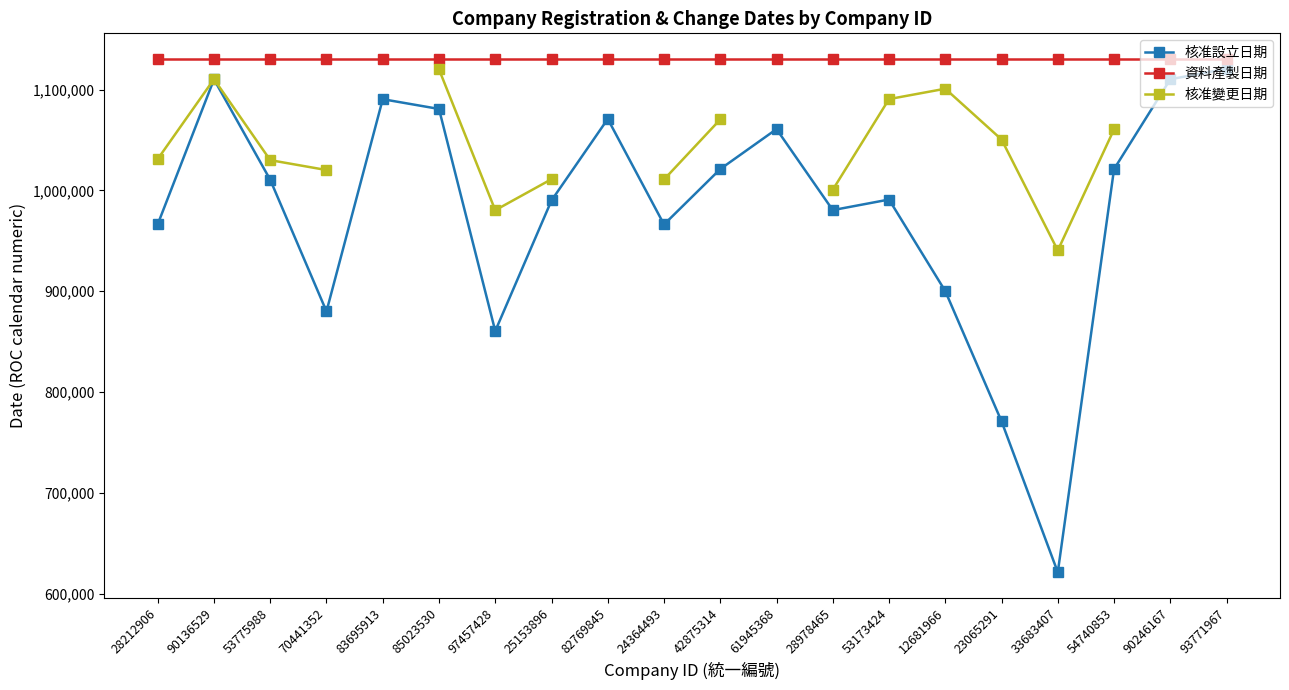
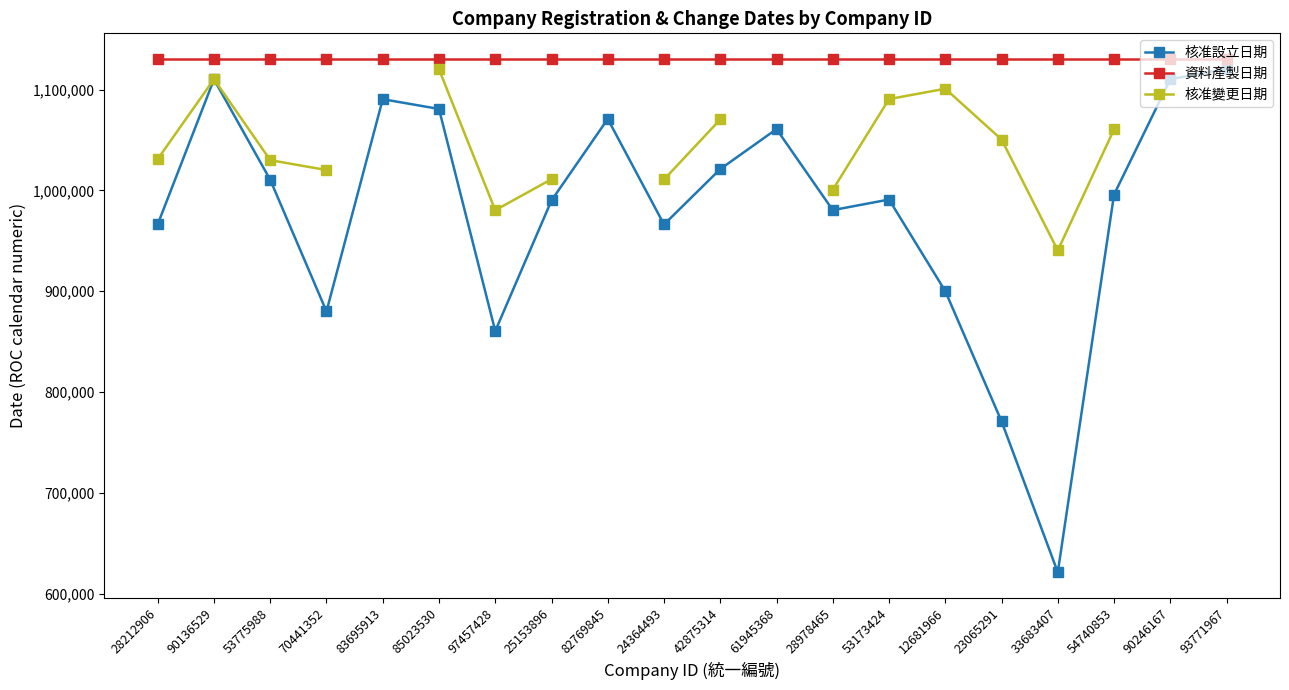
  {
    "核准設立日期": {
      "28212906": "966,000",
      "53775988": "1,011,000",
      "70441352": "880,000",
      "83695913": "1,091,000",
      "85023530": "1,081,000",
      "97457428": "861,000",
      "25153896": "990,000",
      "82769845": "1,071,000",
      "24364493": "966,000",
      "42875314": "1,021,000",
      "61945368": "1,061,000",
      "28978465": "981,000",
      "53173424": "991,000",
      "12681966": "900,000",
      "23065291": "771,000",
      "33683407": "621,000",
-     "54740853": "1,021,000"
+     "54740853": "996,000"
    },
    "資料產製日期": {
      "28212906": "1,131,000",
      "90136529": "1,131,000",
      "53775988": "1,131,000",
      "70441352": "1,131,000",
      "83695913": "1,131,000",
      "85023530": "1,131,000",
      "97457428": "1,131,000",
      "25153896": "1,131,000",
      "82769845": "1,131,000",
      "24364493": "1,131,000",
      "42875314": "1,131,000",
      "61945368": "1,131,000",
      "28978465": "1,131,000",
      "53173424": "1,131,000",
      "12681966": "1,131,000",
      "23065291": "1,131,000",
      "33683407": "1,131,000",
      "54740853": "1,131,000"
    },
    "核准變更日期": {
      "28212906": "1,031,000",
      "53775988": "1,030,000",
      "70441352": "1,020,000",
      "85023530": "1,120,000",
      "97457428": "980,000",
      "25153896": "1,011,000",
      "24364493": "1,011,000",
      "42875314": "1,071,000",
      "28978465": "1,001,000",
      "53173424": "1,091,000",
      "12681966": "1,101,000",
      "23065291": "1,051,000",
      "33683407": "941,000",
      "54740853": "1,061,000"
    }
  }
